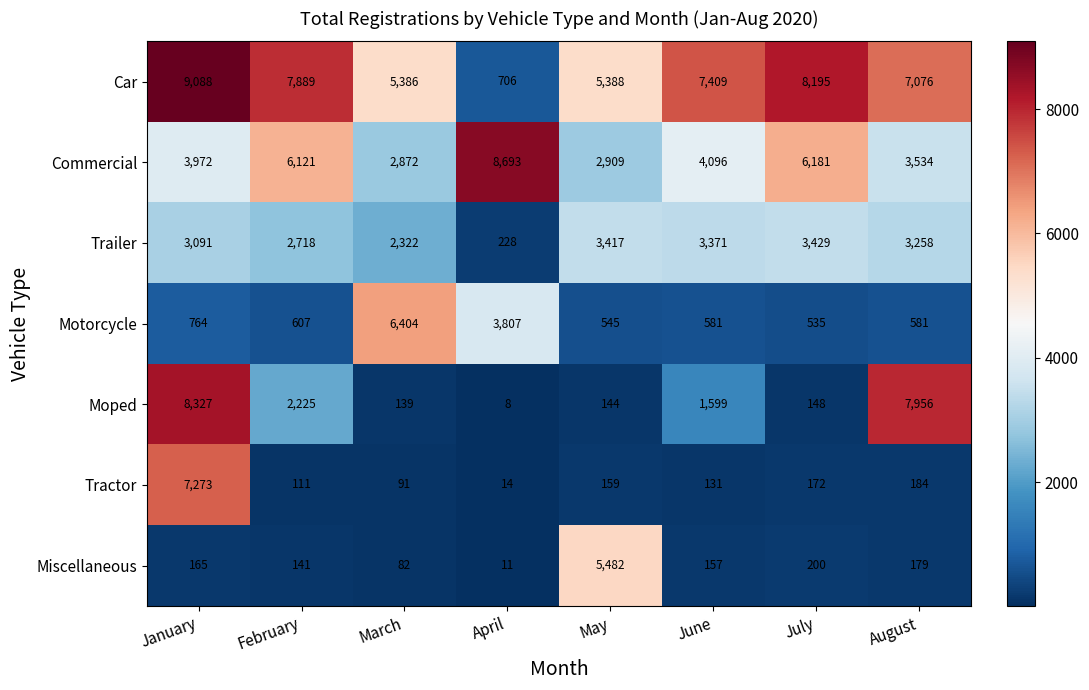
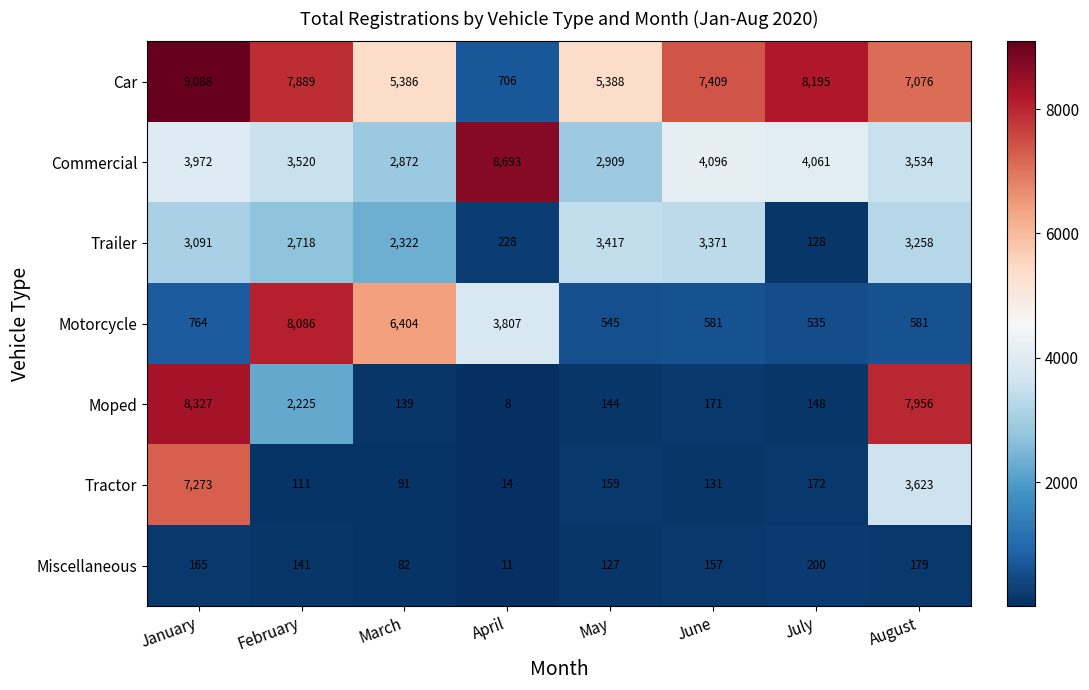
  {
    "Car": {
      "January": "9,088",
      "February": "7,889",
      "March": "5,386",
      "April": "706",
      "May": "5,388",
      "June": "7,409",
      "July": "8,195",
      "August": "7,076"
    },
    "Commercial": {
      "January": "3,972",
-     "February": "6,121",
+     "February": "3,520",
      "March": "2,872",
      "April": "8,693",
      "May": "2,909",
      "June": "4,096",
-     "July": "6,181",
+     "July": "4,061",
      "August": "3,534"
    },
    "Trailer": {
      "January": "3,091",
      "February": "2,718",
      "March": "2,322",
      "April": "228",
      "May": "3,417",
      "June": "3,371",
-     "July": "3,429",
+     "July": "128",
      "August": "3,258"
    },
    "Motorcycle": {
      "January": "764",
-     "February": "607",
+     "February": "8,086",
      "March": "6,404",
      "April": "3,807",
      "May": "545",
      "June": "581",
      "July": "535",
      "August": "581"
    },
    "Moped": {
      "January": "8,327",
      "February": "2,225",
      "March": "139",
      "April": "8",
      "May": "144",
-     "June": "1,599",
+     "June": "171",
      "July": "148",
      "August": "7,956"
    },
    "Tractor": {
      "January": "7,273",
      "February": "111",
      "March": "91",
      "April": "14",
      "May": "159",
      "June": "131",
      "July": "172",
-     "August": "184"
+     "August": "3,623"
    },
    "Miscellaneous": {
      "January": "165",
      "February": "141",
      "March": "82",
      "April": "11",
-     "May": "5,482",
+     "May": "127",
      "June": "157",
      "July": "200",
      "August": "179"
    }
  }
